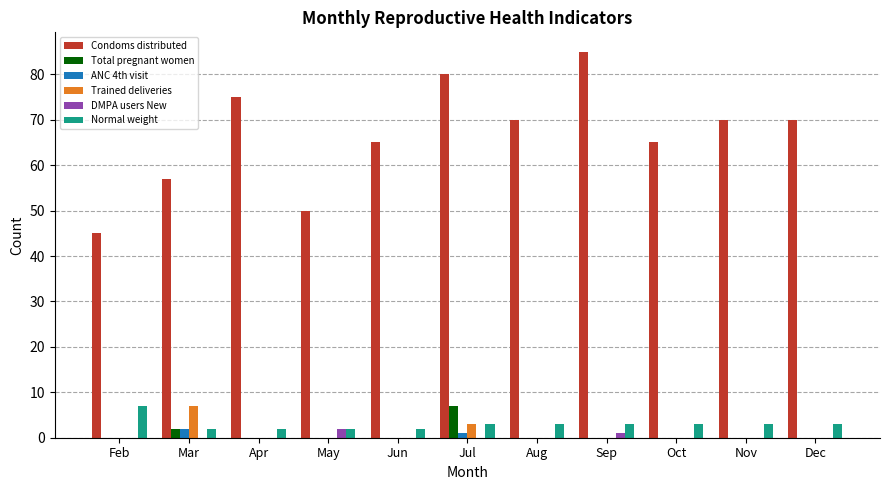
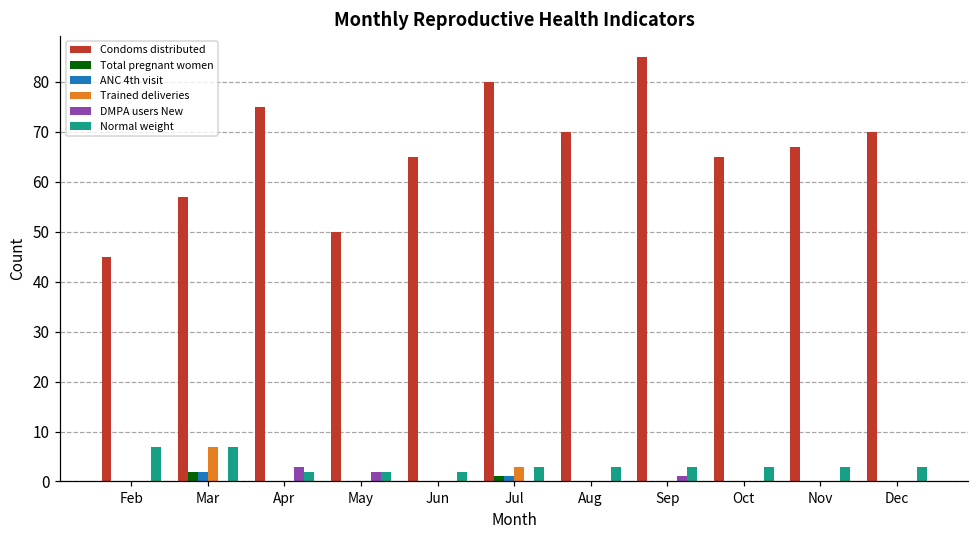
  {
    "Condoms distributed": {
      "Feb": 45,
      "Mar": 57,
      "Apr": 75,
      "May": 50,
      "Jun": 65,
      "Jul": 80,
      "Aug": 70,
      "Sep": 85,
      "Oct": 65,
-     "Nov": 70,
+     "Nov": 67,
      "Dec": 70
    },
    "Total pregnant women": {
      "Feb": 0,
      "Mar": 2,
      "Apr": 0,
      "May": 0,
      "Jun": 0,
-     "Jul": 7,
+     "Jul": 1,
      "Aug": 0,
      "Sep": 0,
      "Oct": 0,
      "Nov": 0,
      "Dec": 0
    },
    "ANC 4th visit": {
      "Feb": 0,
      "Mar": 2,
      "Apr": 0,
      "May": 0,
      "Jun": 0,
      "Jul": 1,
      "Aug": 0,
      "Sep": 0,
      "Oct": 0,
      "Nov": 0,
      "Dec": 0
    },
    "Trained deliveries": {
      "Feb": 0,
      "Mar": 7,
      "Apr": 0,
      "May": 0,
      "Jun": 0,
      "Jul": 3,
      "Aug": 0,
      "Sep": 0,
      "Oct": 0,
      "Nov": 0,
      "Dec": 0
    },
    "DMPA users New": {
      "Feb": 0,
      "Mar": 0,
-     "Apr": 0,
+     "Apr": 3,
      "May": 2,
      "Jun": 0,
      "Jul": 0,
      "Aug": 0,
      "Sep": 1,
      "Oct": 0,
      "Nov": 0,
      "Dec": 0
    },
    "Normal weight": {
      "Feb": 7,
-     "Mar": 2,
+     "Mar": 7,
      "Apr": 2,
      "May": 2,
      "Jun": 2,
      "Jul": 3,
      "Aug": 3,
      "Sep": 3,
      "Oct": 3,
      "Nov": 3,
      "Dec": 3
    }
  }
